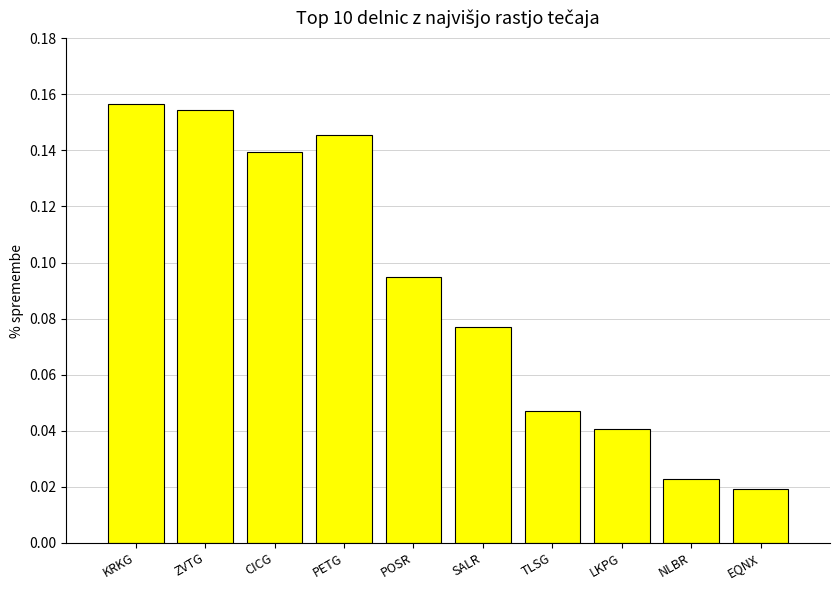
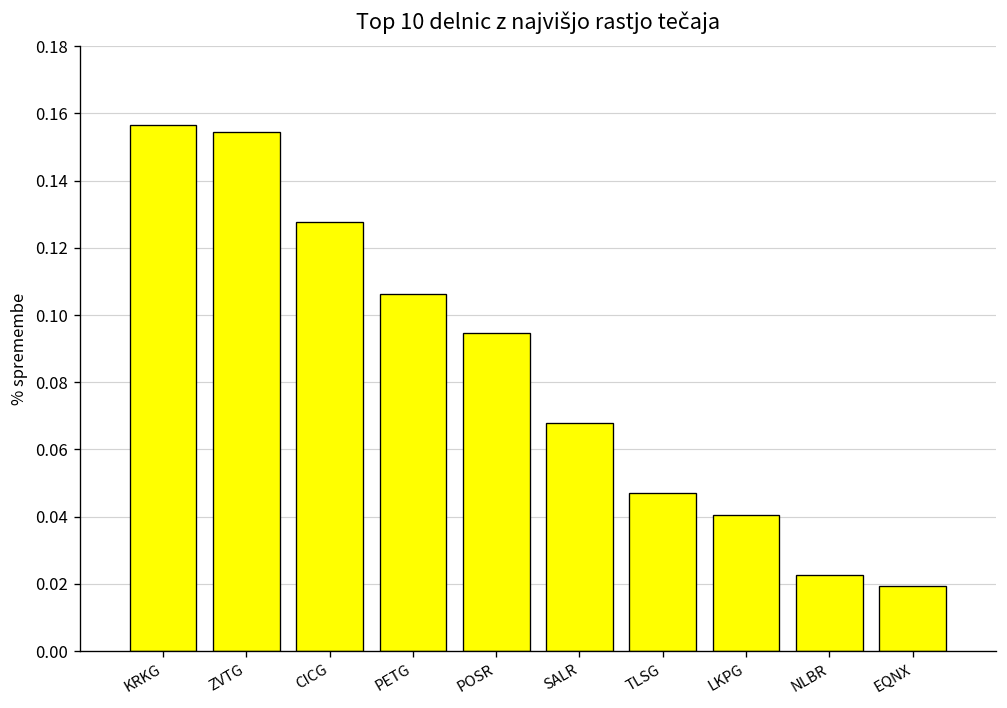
  {
    "KRKG": 0.157,
    "ZVTG": 0.154,
-   "CICG": 0.139,
-   "PETG": 0.146,
+   "CICG": 0.128,
+   "PETG": 0.106,
    "POSR": 0.095,
-   "SALR": 0.077,
+   "SALR": 0.068,
    "TLSG": 0.047,
    "LKPG": 0.041,
    "NLBR": 0.023,
    "EQNX": 0.019
  }
